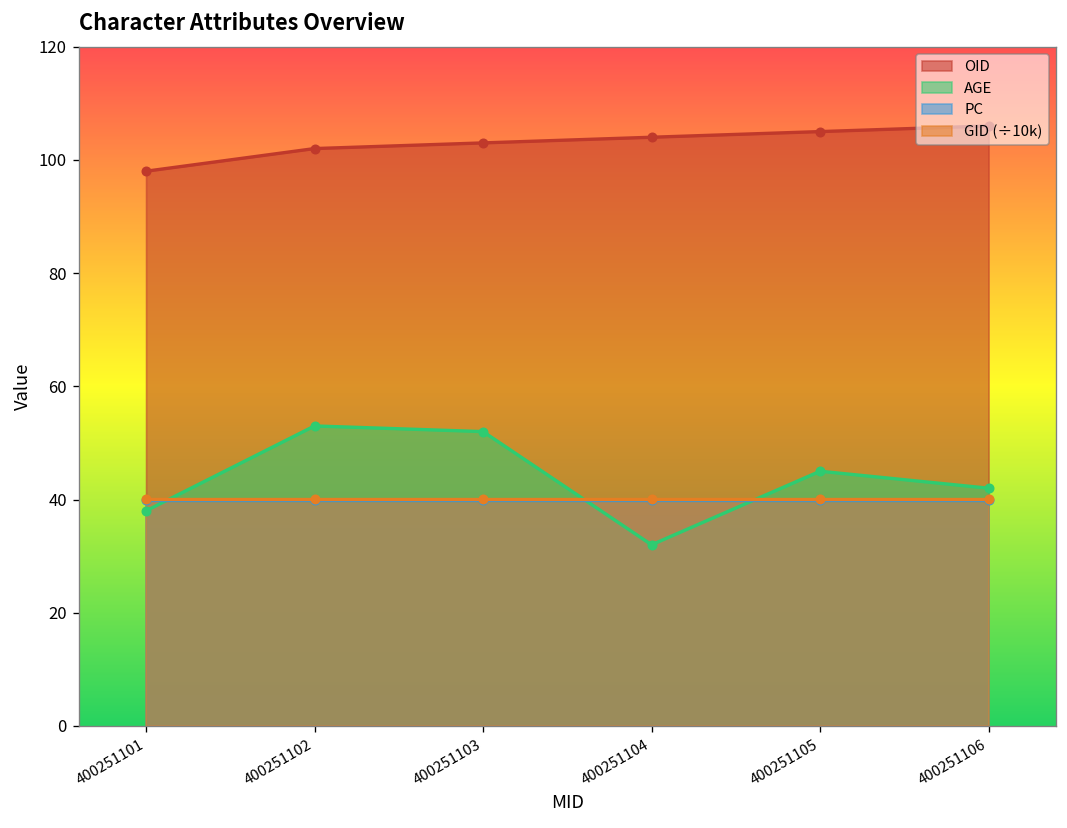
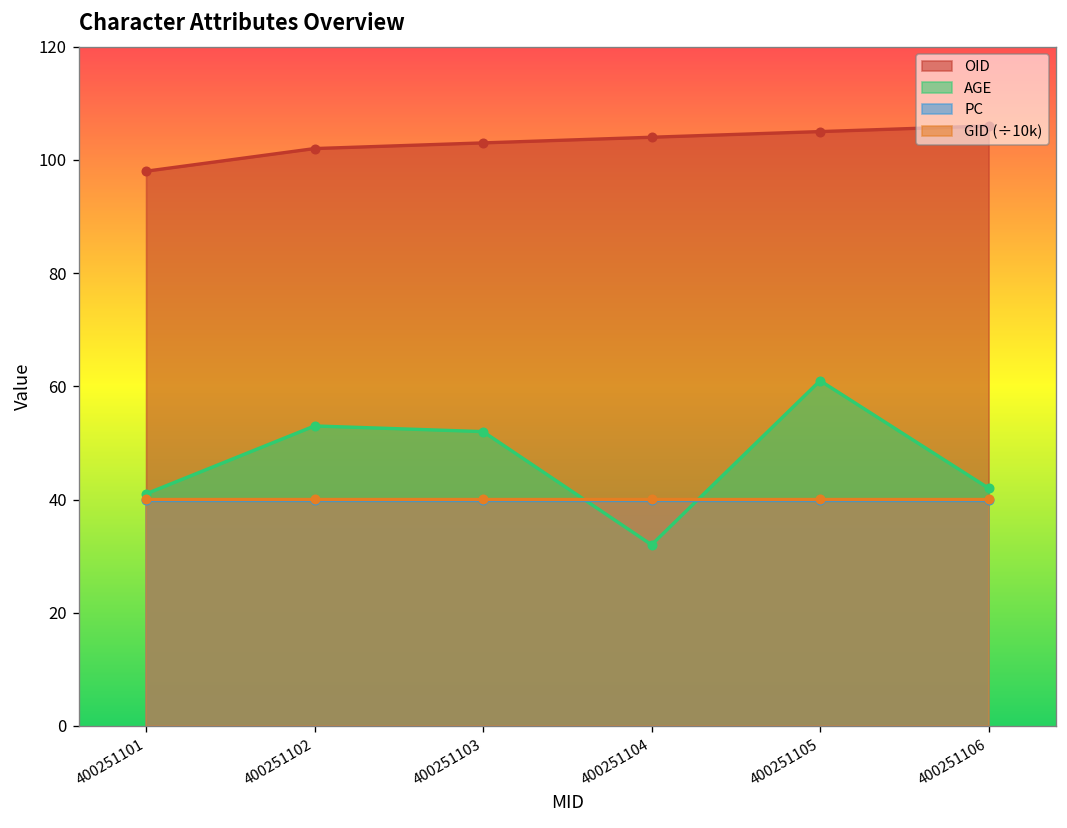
  {
    "OID": {
      "400251101": 98,
      "400251102": 102,
      "400251103": 103,
      "400251104": 104,
      "400251105": 105
    },
    "AGE": {
-     "400251101": 38,
+     "400251101": 41,
      "400251102": 53,
      "400251103": 52,
      "400251104": 32,
-     "400251105": 45,
+     "400251105": 61,
      "400251106": 42
    },
    "GID (÷10k)": {
      "400251101": 40,
      "400251102": 40,
      "400251103": 40,
      "400251104": 40,
      "400251105": 40,
      "400251106": 40
    }
  }
